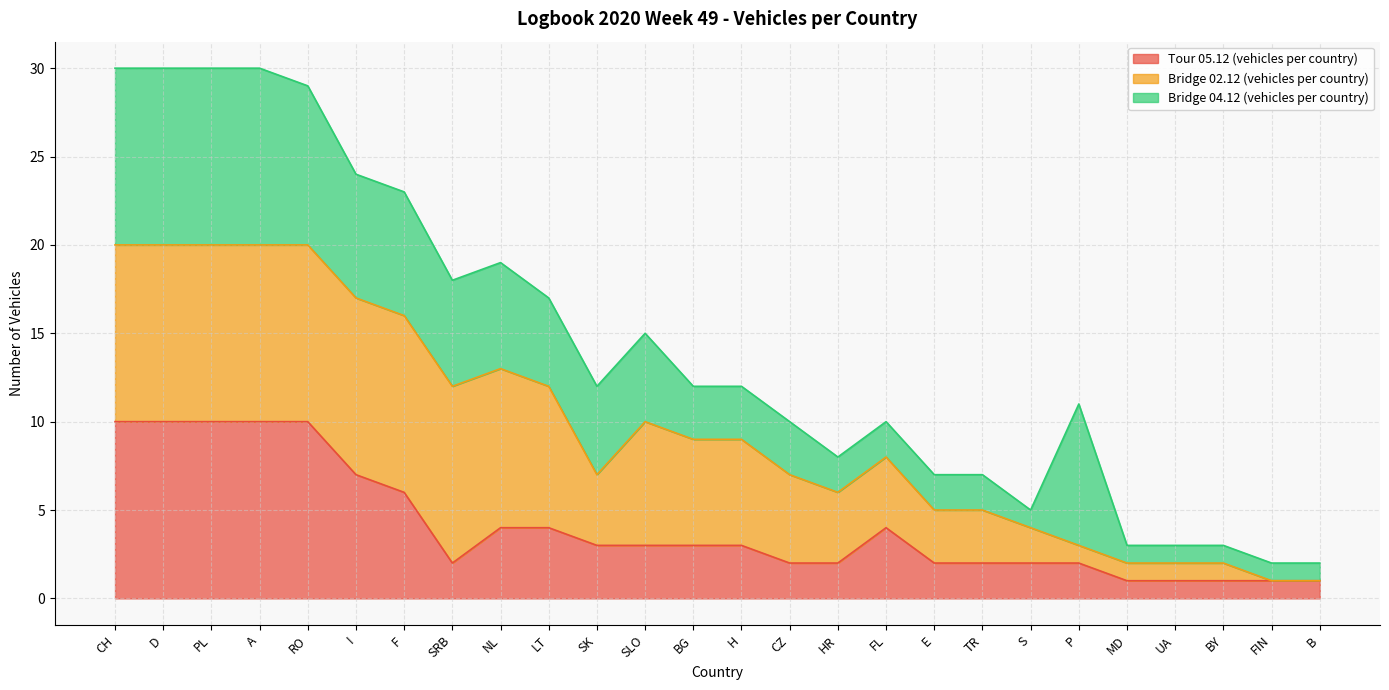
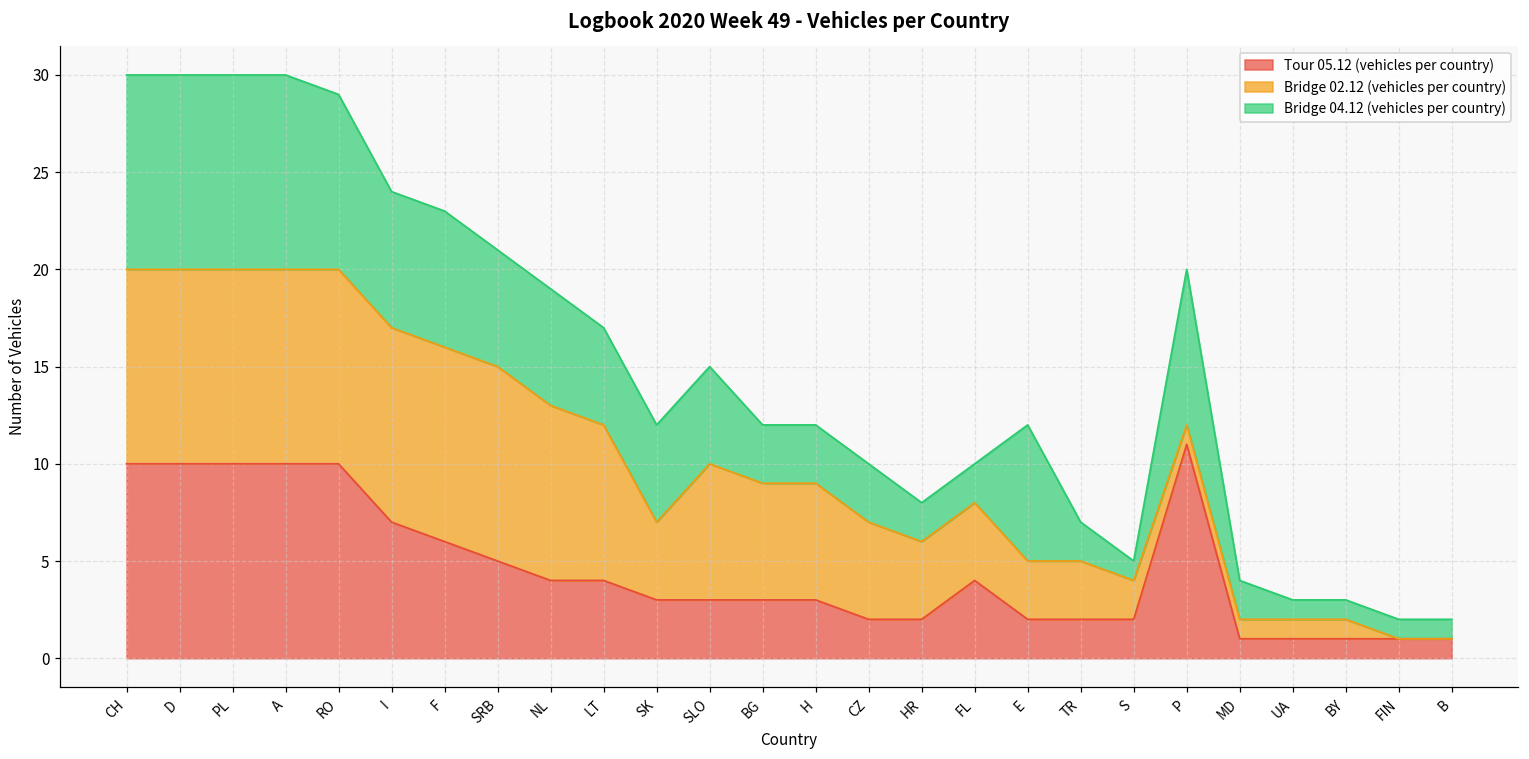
  {
    "Tour 05.12 (vehicles per country)": {
      "CH": 10,
      "D": 10,
      "PL": 10,
      "A": 10,
      "RO": 10,
      "I": 7,
      "F": 6,
-     "SRB": 2,
+     "SRB": 5,
      "NL": 4,
      "LT": 4,
      "SK": 3,
      "SLO": 3,
      "BG": 3,
      "H": 3,
      "CZ": 2,
      "HR": 2,
      "FL": 4,
      "E": 2,
      "TR": 2,
      "S": 2,
-     "P": 2,
+     "P": 11,
      "MD": 1,
      "UA": 1,
      "BY": 1
    },
    "Bridge 02.12 (vehicles per country)": {
      "CH": 10,
      "D": 10,
      "PL": 10,
      "A": 10,
      "RO": 10,
      "I": 10,
      "F": 10,
      "SRB": 10,
      "NL": 9,
      "LT": 8,
      "SK": 4,
      "SLO": 7,
      "BG": 6,
      "H": 6,
      "CZ": 5,
      "HR": 4,
      "FL": 4,
      "E": 3,
      "TR": 3,
      "S": 2,
      "P": 1,
      "MD": 1,
      "UA": 1,
      "BY": 1
    },
    "Bridge 04.12 (vehicles per country)": {
      "CH": 10,
      "D": 10,
      "PL": 10,
      "A": 10,
      "RO": 9,
      "I": 7,
      "F": 7,
      "SRB": 6,
      "NL": 6,
      "LT": 5,
      "SK": 5,
      "SLO": 5,
      "BG": 3,
      "H": 3,
      "CZ": 3,
      "HR": 2,
      "FL": 2,
-     "E": 2,
+     "E": 7,
      "TR": 2,
      "S": 1,
      "P": 8,
-     "MD": 1,
+     "MD": 2,
      "UA": 1,
      "BY": 1,
      "FIN": 1,
      "B": 1
    }
  }
